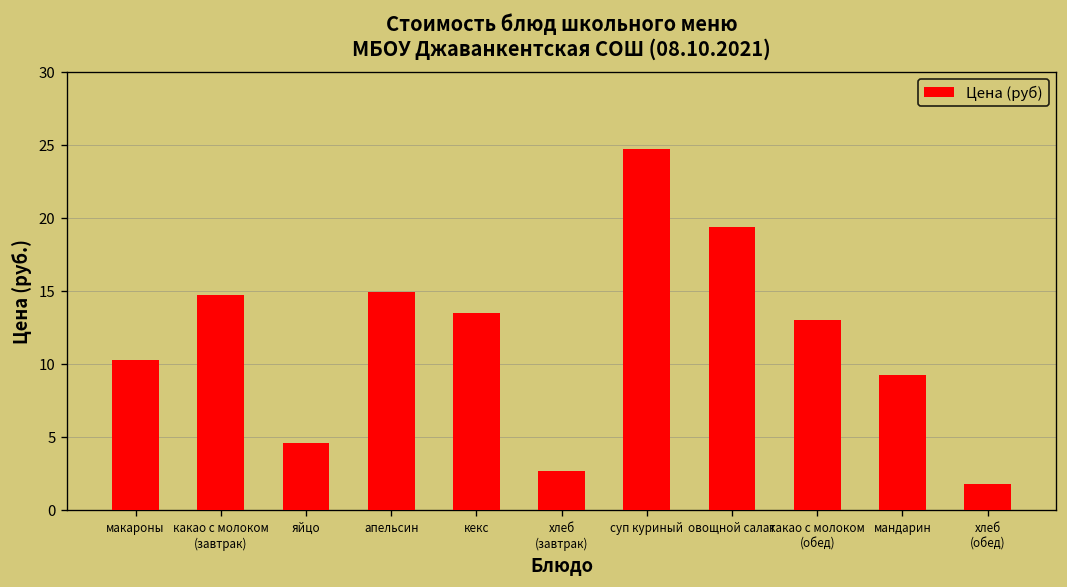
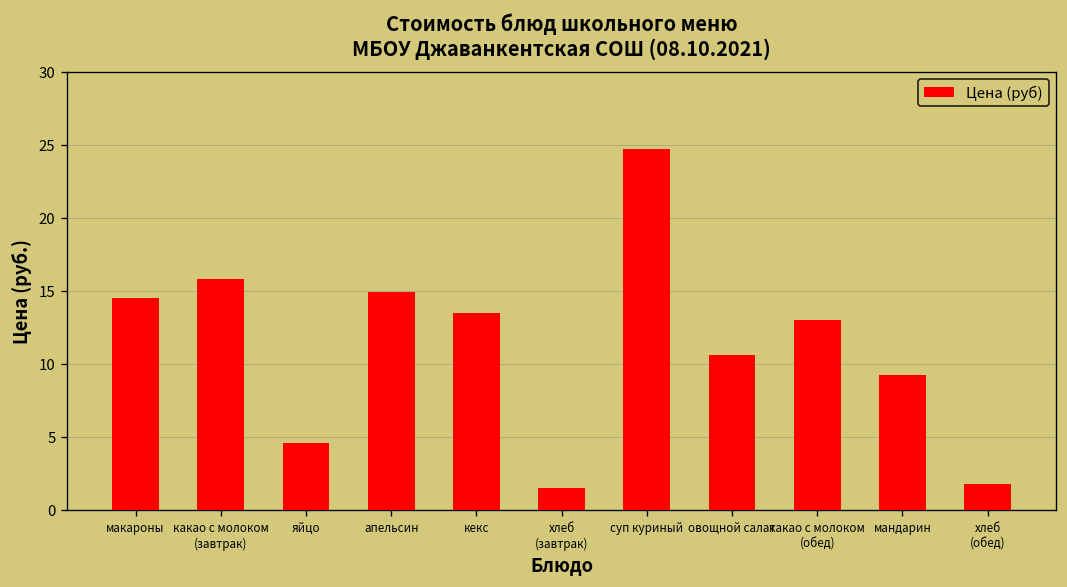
  {
-   "макароны": 10.2,
-   "какао с молоком (завтрак)": 14.7,
+   "макароны": 14.5,
+   "какао с молоком (завтрак)": 15.8,
    "яйцо": 4.6,
    "апельсин": 14.9,
    "кекс": 13.5,
-   "хлеб (завтрак)": 2.7,
+   "хлеб (завтрак)": 1.5,
    "суп куриный": 24.7,
-   "овощной салат": 19.4,
+   "овощной салат": 10.6,
    "какао с молоком (обед)": 13.0,
    "мандарин": 9.2,
    "хлеб (обед)": 1.7
  }
